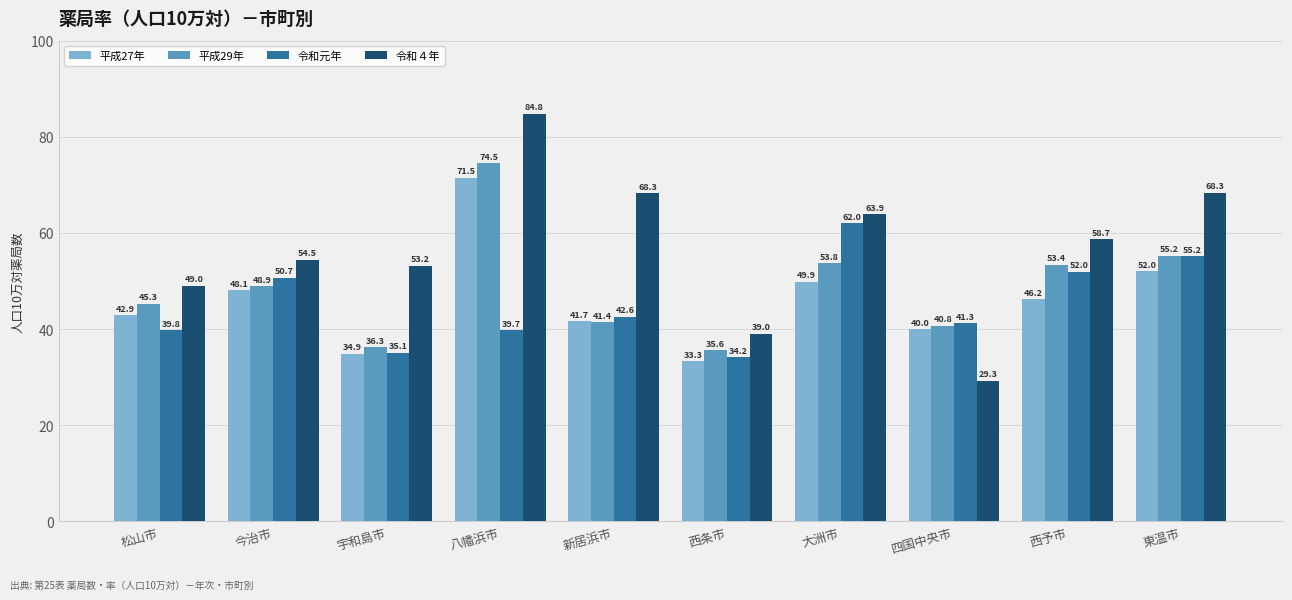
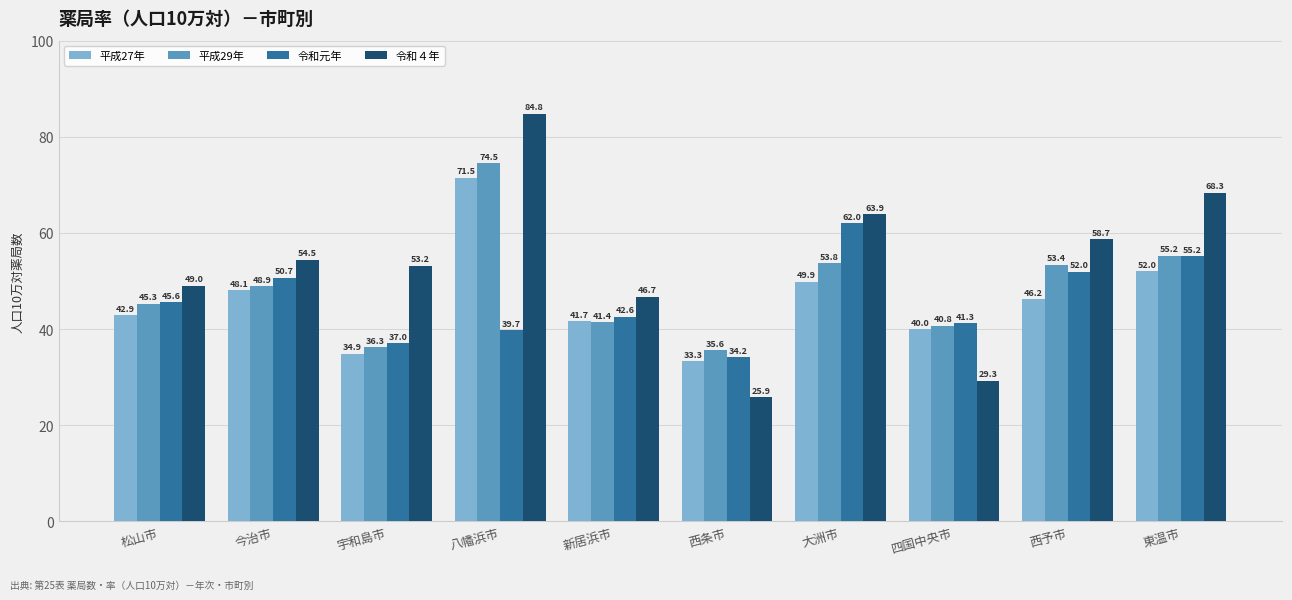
  {
    "令和元年": {
-     "松山市": 39.8,
+     "松山市": 45.6,
      "今治市": 50.7,
-     "宇和島市": 35.1,
+     "宇和島市": 37.0,
      "八幡浜市": 39.7,
      "新居浜市": 42.6,
      "西条市": 34.2,
      "大洲市": 62.0,
      "四国中央市": 41.3,
      "西予市": 52.0,
      "東温市": 55.2
    },
    "令和４年": {
      "松山市": 49.0,
      "今治市": 54.5,
      "宇和島市": 53.2,
      "八幡浜市": 84.8,
-     "新居浜市": 68.3,
-     "西条市": 39.0,
+     "新居浜市": 46.7,
+     "西条市": 25.9,
      "大洲市": 63.9,
      "四国中央市": 29.3,
      "西予市": 58.7,
      "東温市": 68.3
    }
  }
